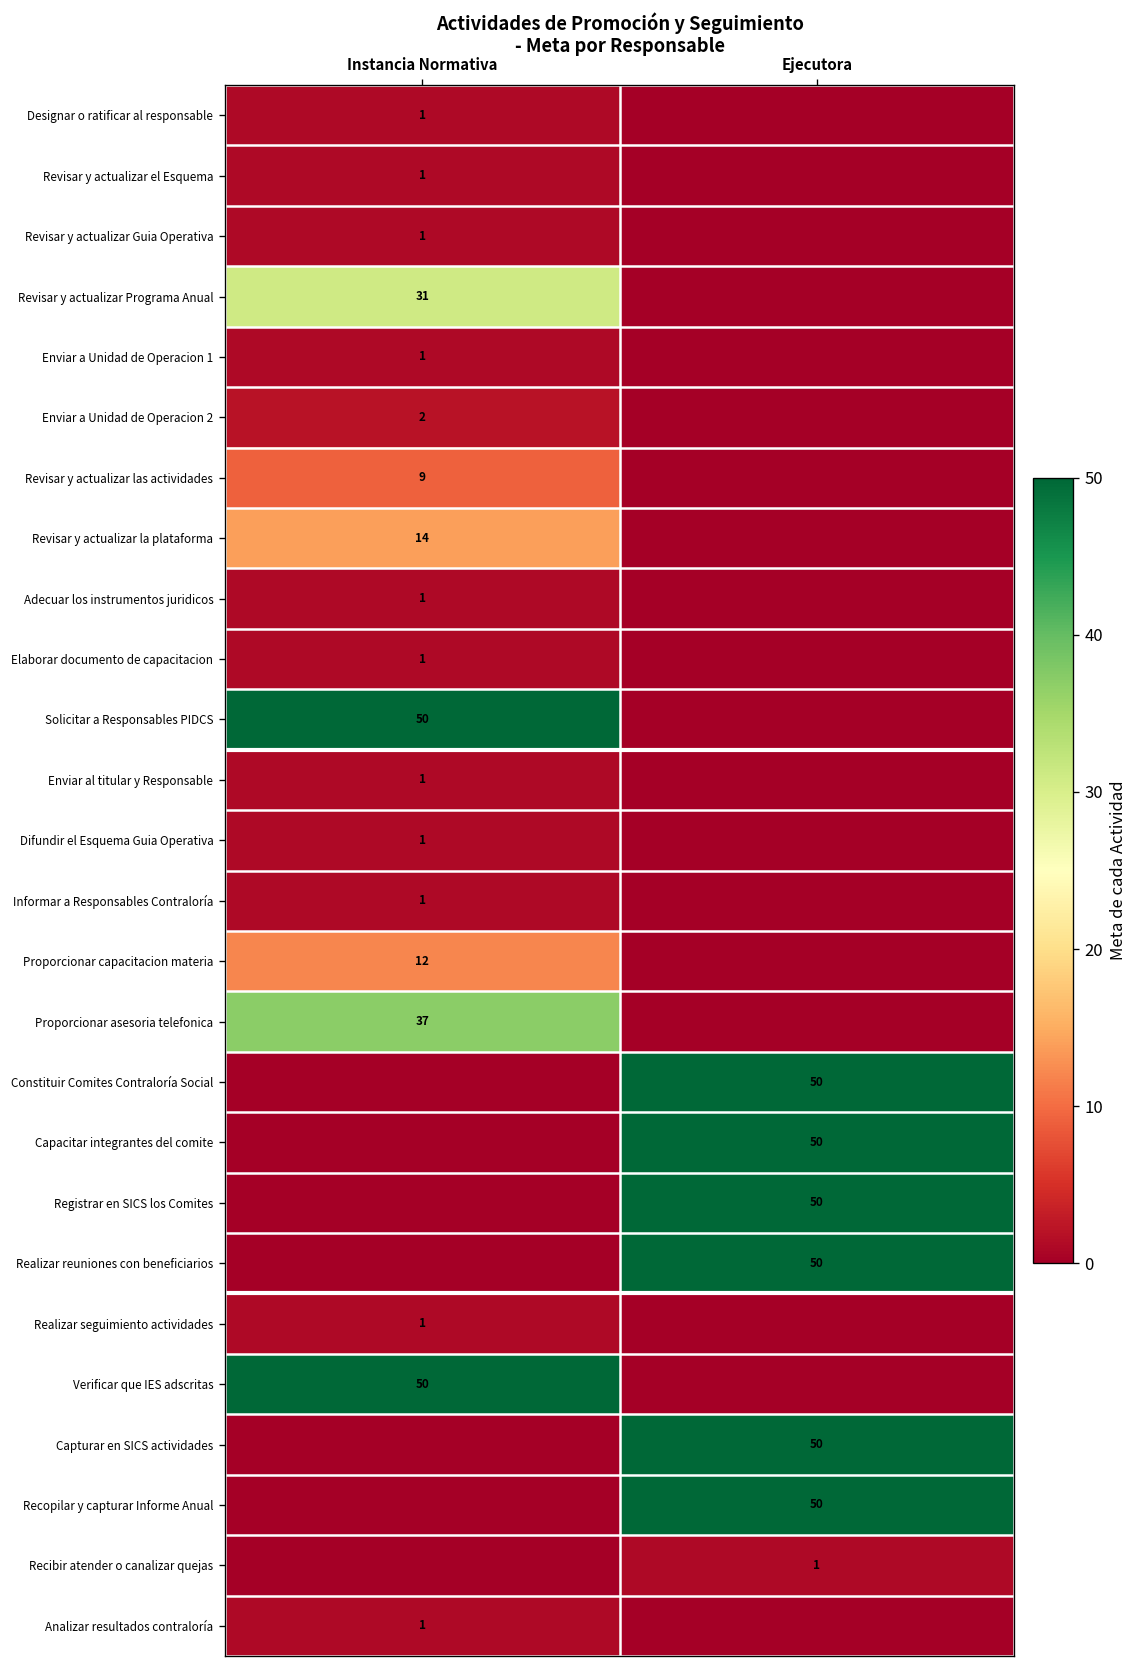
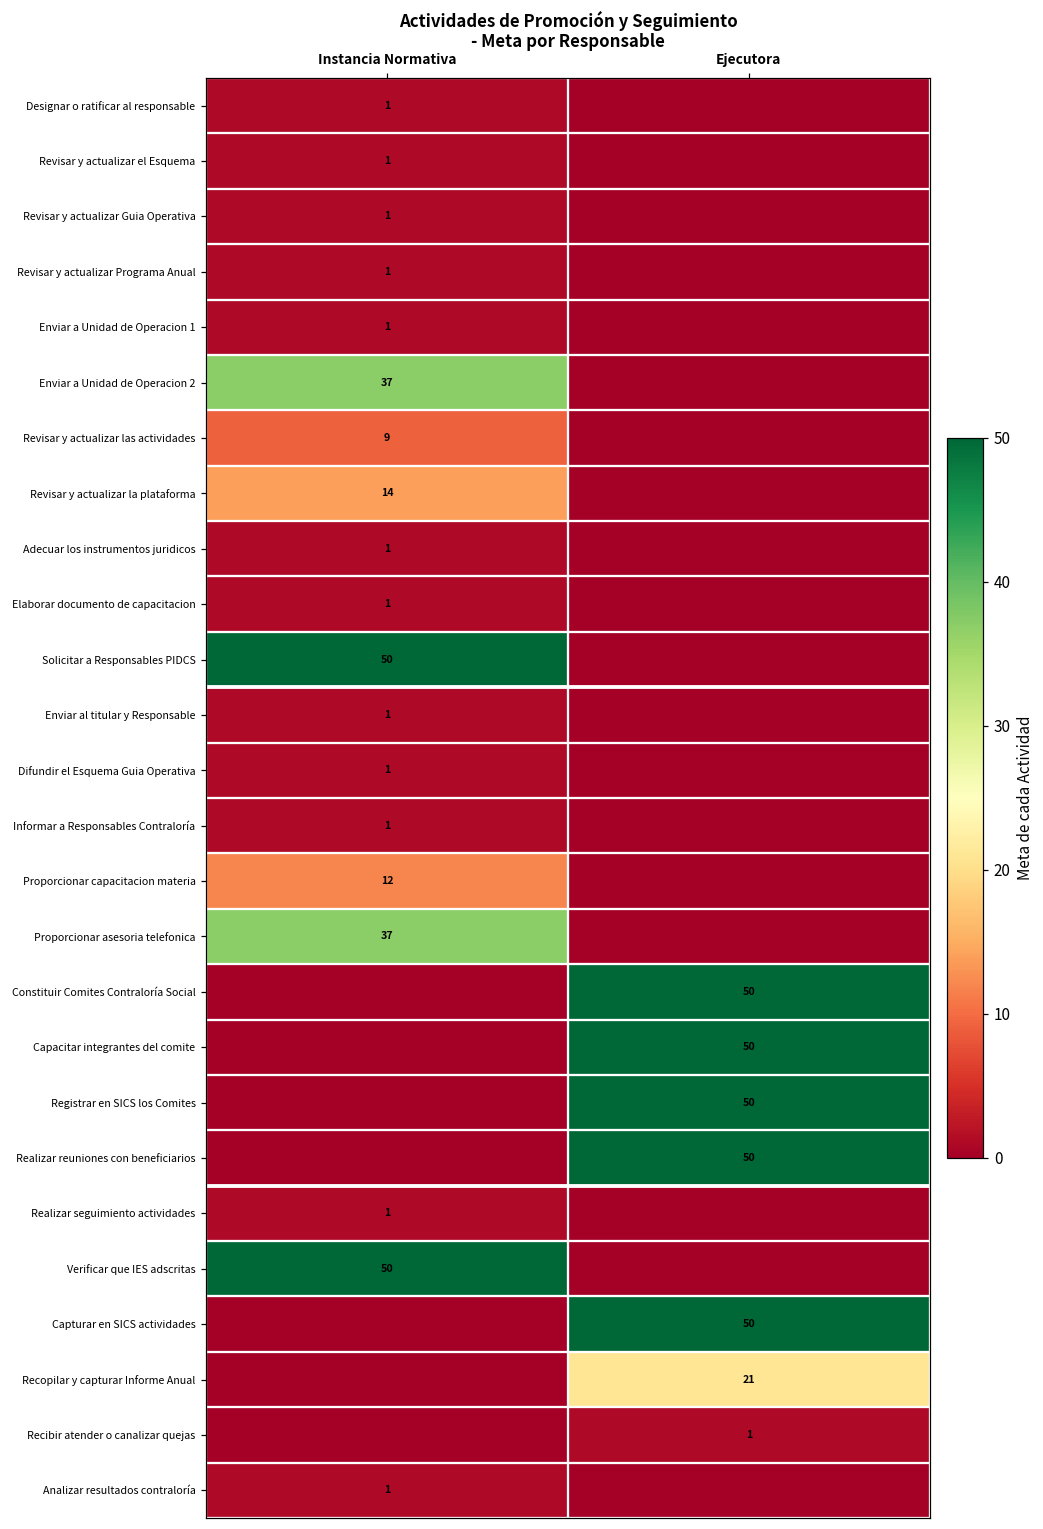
  {
    "Designar o ratificar al responsable": {
      "Instancia Normativa": 1
    },
    "Revisar y actualizar el Esquema": {
      "Instancia Normativa": 1
    },
    "Revisar y actualizar Guia Operativa": {
      "Instancia Normativa": 1
    },
    "Revisar y actualizar Programa Anual": {
-     "Instancia Normativa": 31
+     "Instancia Normativa": 1
    },
    "Enviar a Unidad de Operacion 1": {
      "Instancia Normativa": 1
    },
    "Enviar a Unidad de Operacion 2": {
-     "Instancia Normativa": 2
+     "Instancia Normativa": 37
    },
    "Revisar y actualizar las actividades": {
      "Instancia Normativa": 9
    },
    "Revisar y actualizar la plataforma": {
      "Instancia Normativa": 14
    },
    "Adecuar los instrumentos juridicos": {
      "Instancia Normativa": 1
    },
    "Elaborar documento de capacitacion": {
      "Instancia Normativa": 1
    },
    "Solicitar a Responsables PIDCS": {
      "Instancia Normativa": 50
    },
    "Enviar al titular y Responsable": {
      "Instancia Normativa": 1
    },
    "Difundir el Esquema Guia Operativa": {
      "Instancia Normativa": 1
    },
    "Informar a Responsables Contraloría": {
      "Instancia Normativa": 1
    },
    "Proporcionar capacitacion materia": {
      "Instancia Normativa": 12
    },
    "Proporcionar asesoria telefonica": {
      "Instancia Normativa": 37
    },
    "Constituir Comites Contraloría Social": {
      "Ejecutora": 50
    },
    "Capacitar integrantes del comite": {
      "Ejecutora": 50
    },
    "Registrar en SICS los Comites": {
      "Ejecutora": 50
    },
    "Realizar reuniones con beneficiarios": {
      "Ejecutora": 50
    },
    "Realizar seguimiento actividades": {
      "Instancia Normativa": 1
    },
    "Verificar que IES adscritas": {
      "Instancia Normativa": 50
    },
    "Capturar en SICS actividades": {
      "Ejecutora": 50
    },
    "Recopilar y capturar Informe Anual": {
-     "Ejecutora": 50
+     "Ejecutora": 21
    },
    "Recibir atender o canalizar quejas": {
      "Ejecutora": 1
    },
    "Analizar resultados contraloría": {
      "Instancia Normativa": 1
    }
  }
